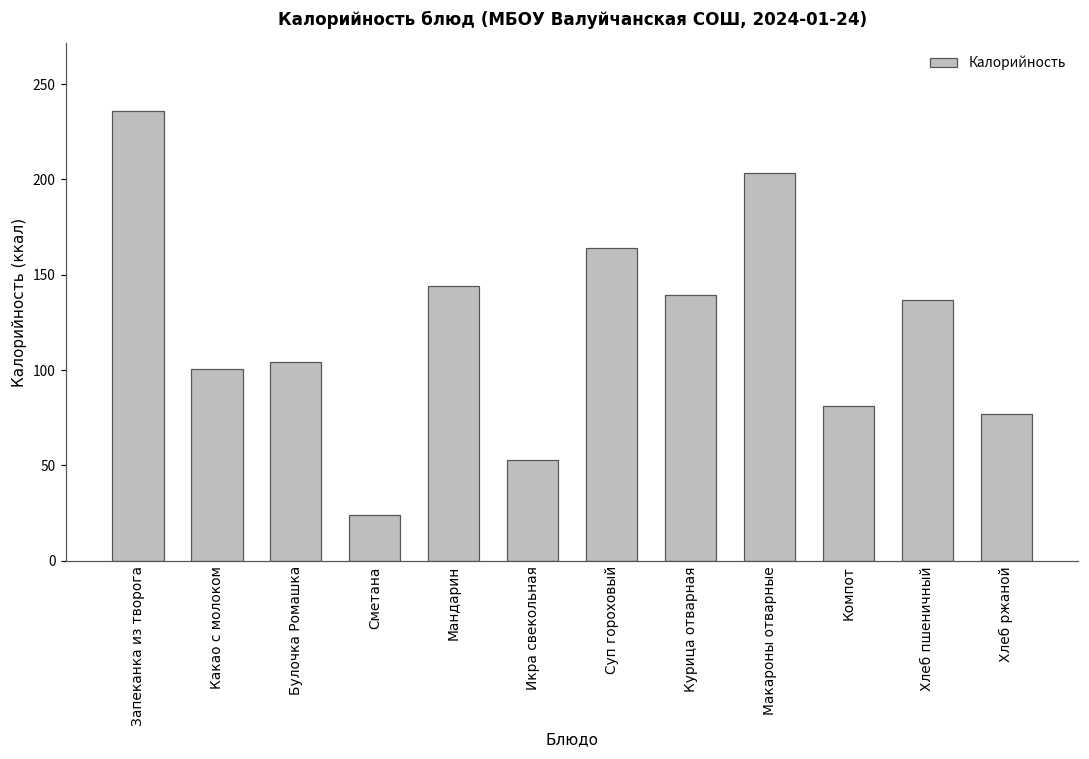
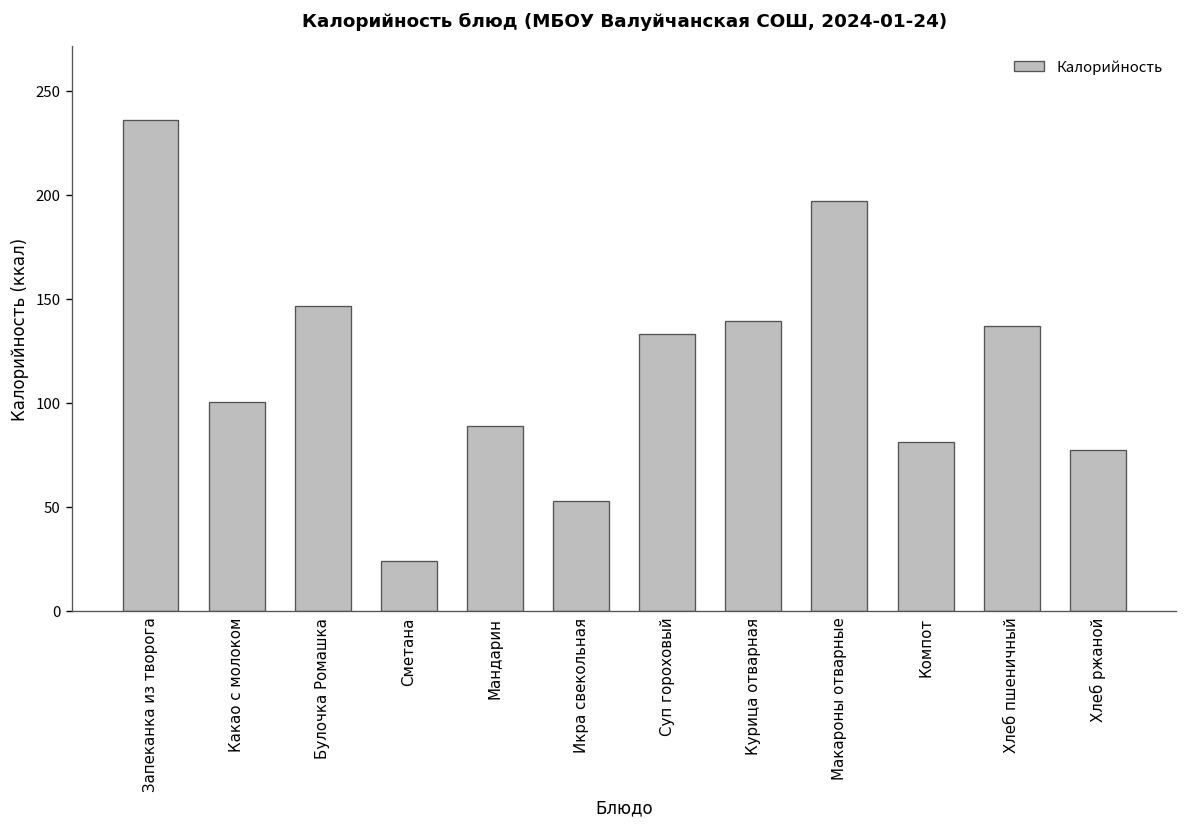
  {
    "Запеканка из творога": 236,
    "Какао с молоком": 100,
-   "Булочка Ромашка": 104,
+   "Булочка Ромашка": 147,
    "Сметана": 24,
-   "Мандарин": 144,
+   "Мандарин": 89,
    "Икра свекольная": 53,
-   "Суп гороховый": 164,
+   "Суп гороховый": 133,
    "Курица отварная": 139,
-   "Макароны отварные": 203,
+   "Макароны отварные": 197,
    "Компот": 81,
    "Хлеб пшеничный": 137,
    "Хлеб ржаной": 77
  }
